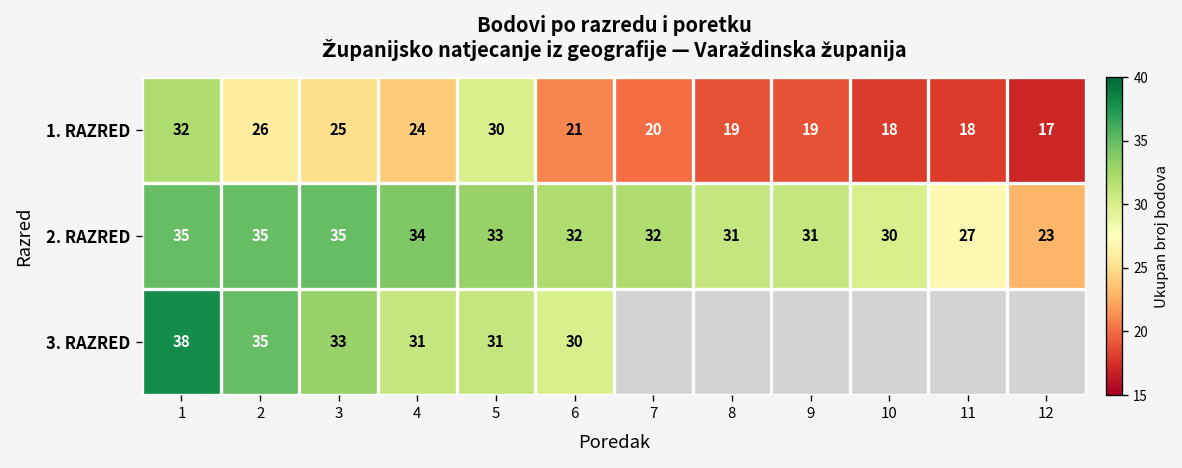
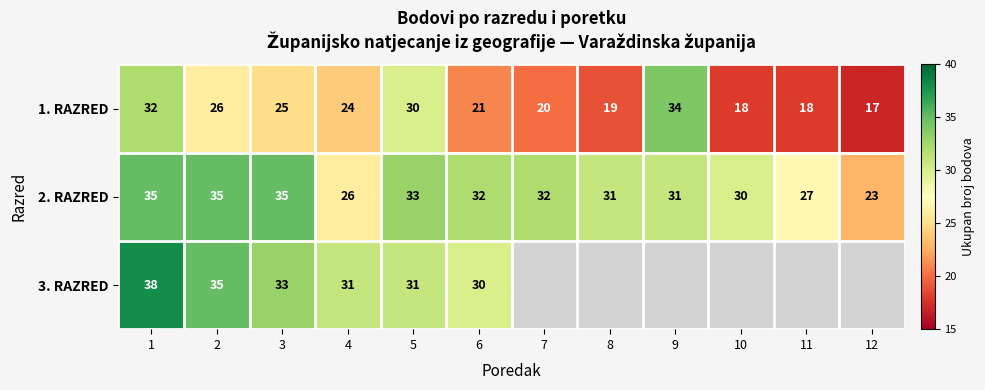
  {
    "1. RAZRED": {
      "1": 32,
      "2": 26,
      "3": 25,
      "4": 24,
      "5": 30,
      "6": 21,
      "7": 20,
      "8": 19,
-     "9": 19,
+     "9": 34,
      "10": 18,
      "11": 18,
      "12": 17
    },
    "2. RAZRED": {
      "1": 35,
      "2": 35,
      "3": 35,
-     "4": 34,
+     "4": 26,
      "5": 33,
      "6": 32,
      "7": 32,
      "8": 31,
      "9": 31,
      "10": 30,
      "11": 27,
      "12": 23
    },
    "3. RAZRED": {
      "1": 38,
      "2": 35,
      "3": 33,
      "4": 31,
      "5": 31,
      "6": 30
    }
  }
